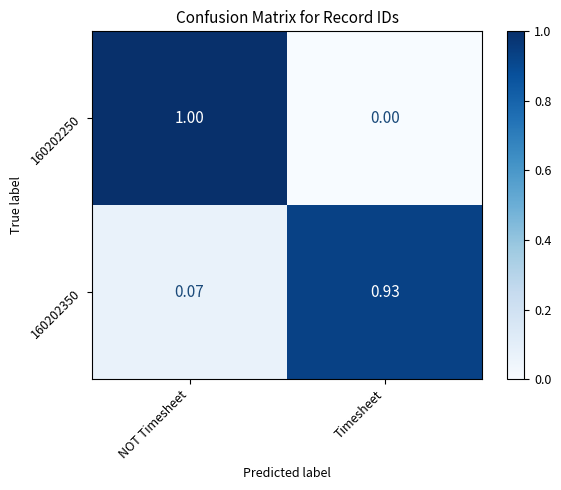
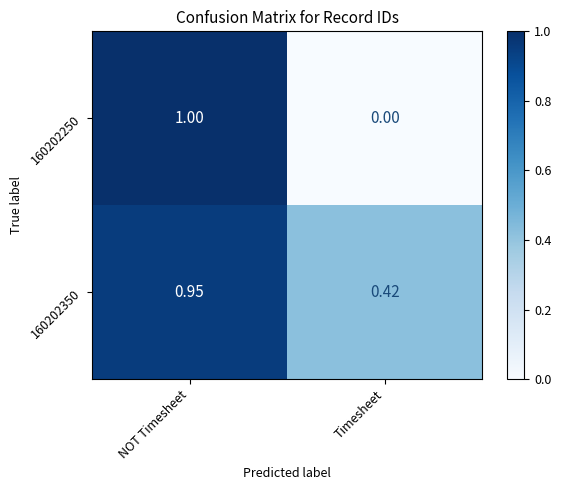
  {
    "160202250": {
      "NOT Timesheet": 1.00,
      "Timesheet": 0.00
    },
    "160202350": {
-     "NOT Timesheet": 0.07,
-     "Timesheet": 0.93
+     "NOT Timesheet": 0.95,
+     "Timesheet": 0.42
    }
  }
